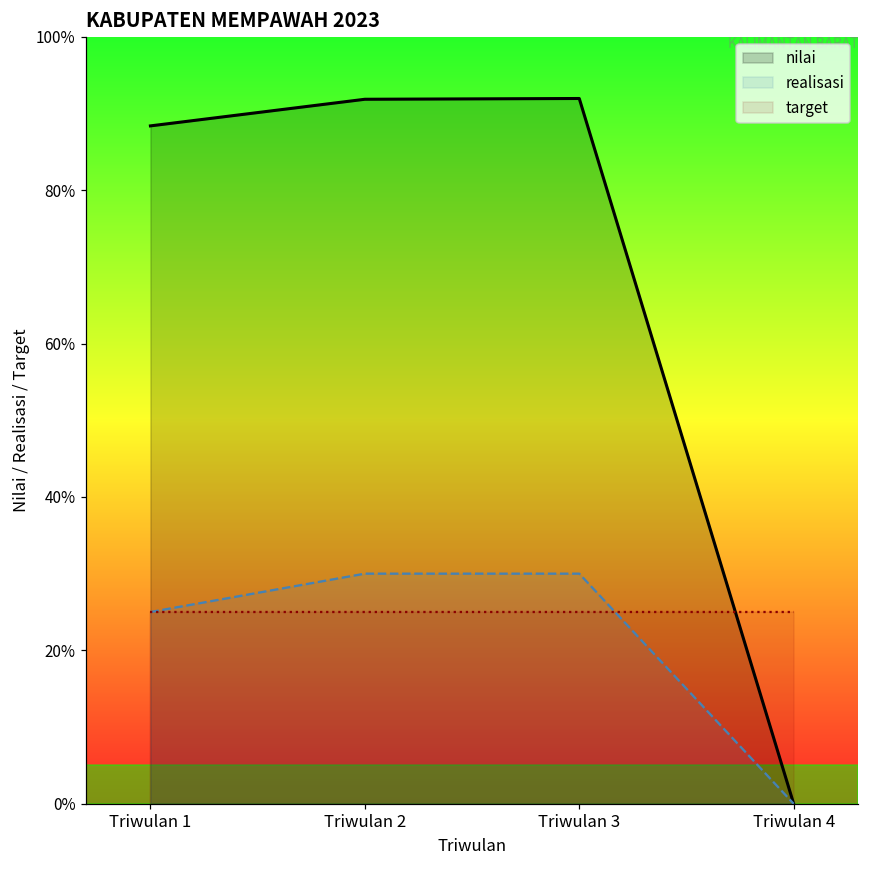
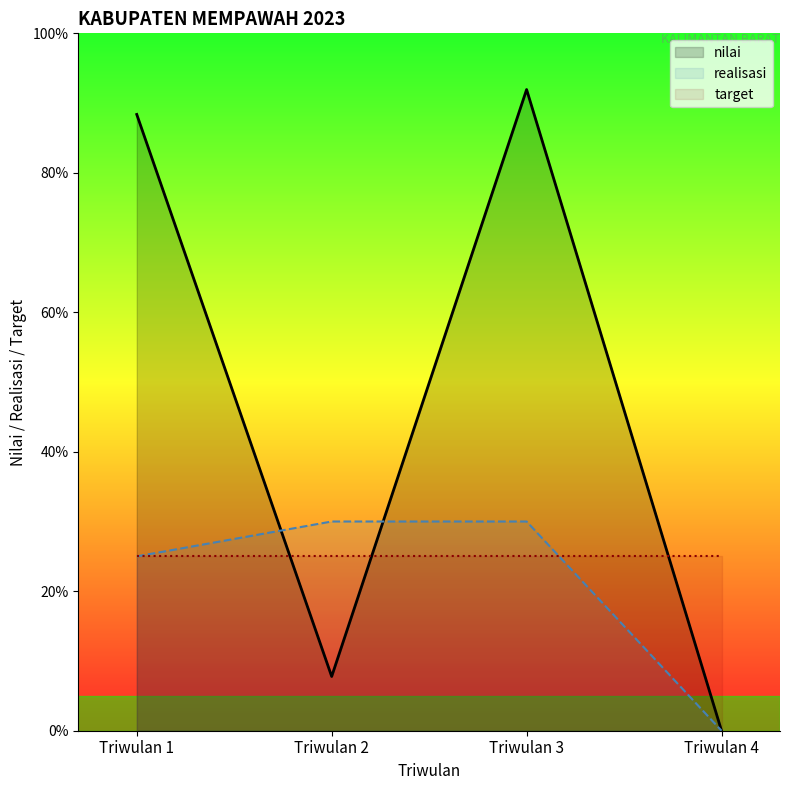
  {
    "nilai": {
      "Triwulan 1": "88%",
-     "Triwulan 2": "92%",
+     "Triwulan 2": "8%",
      "Triwulan 3": "92%"
    }
  }
